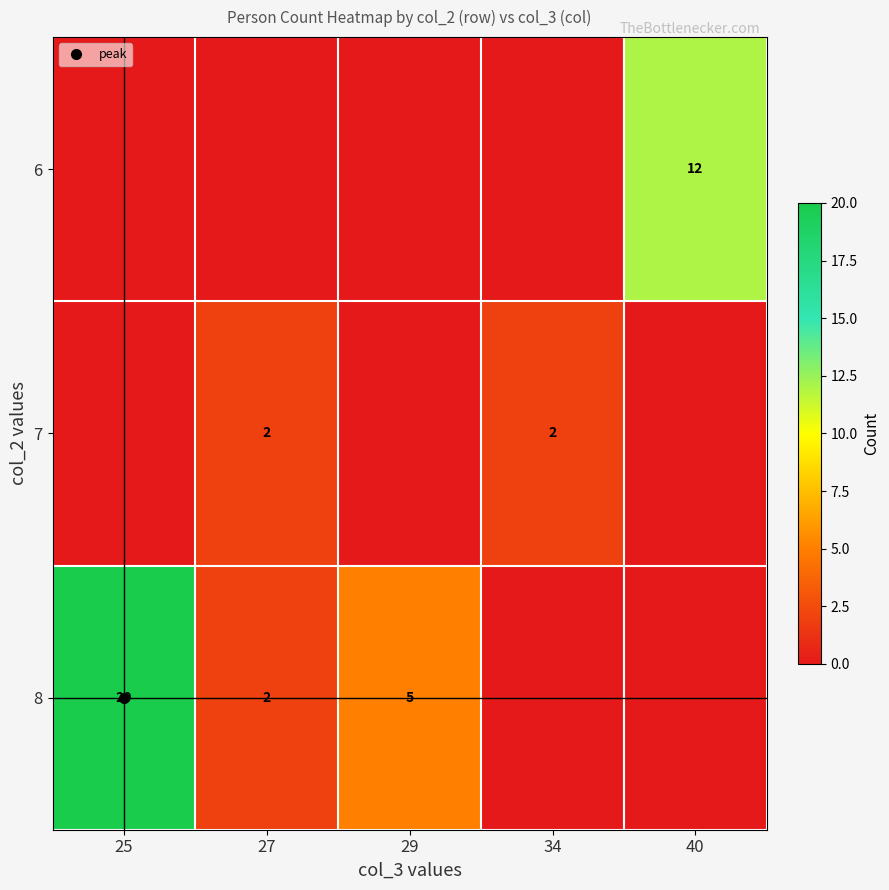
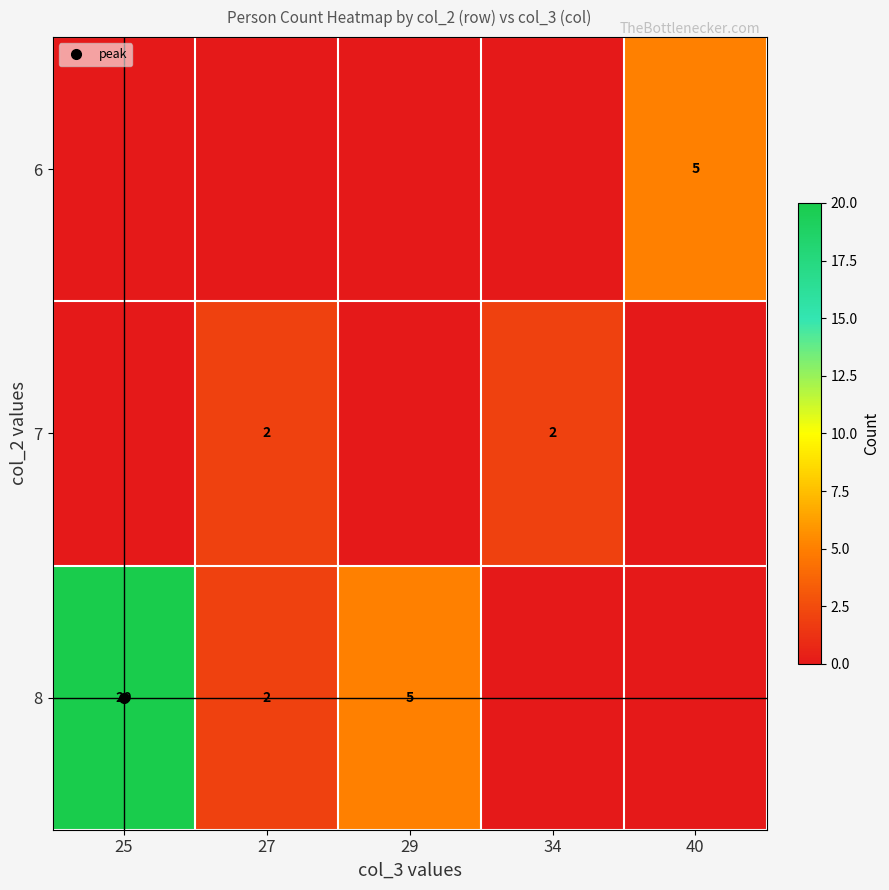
  {
    "6": {
-     "40": 12
+     "40": 5
    },
    "7": {
      "27": 2,
      "34": 2
    },
    "8": {
      "27": 2,
      "29": 5
    }
  }
